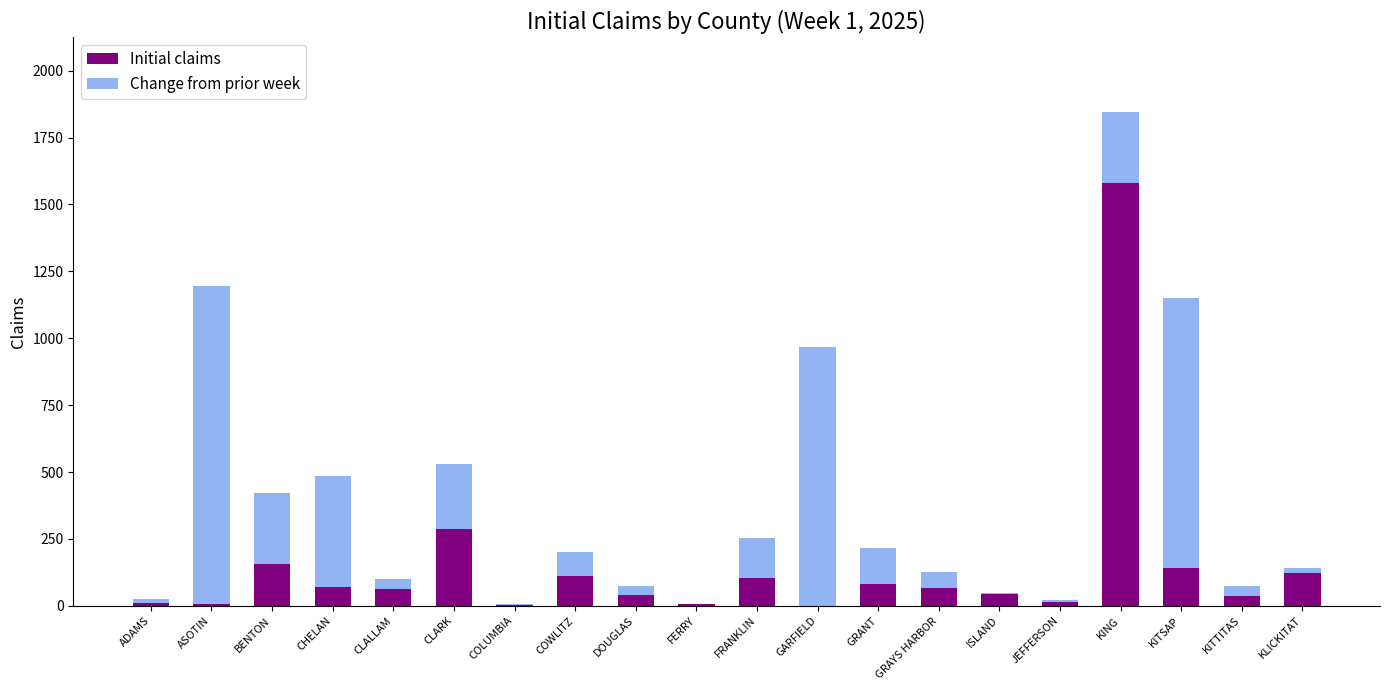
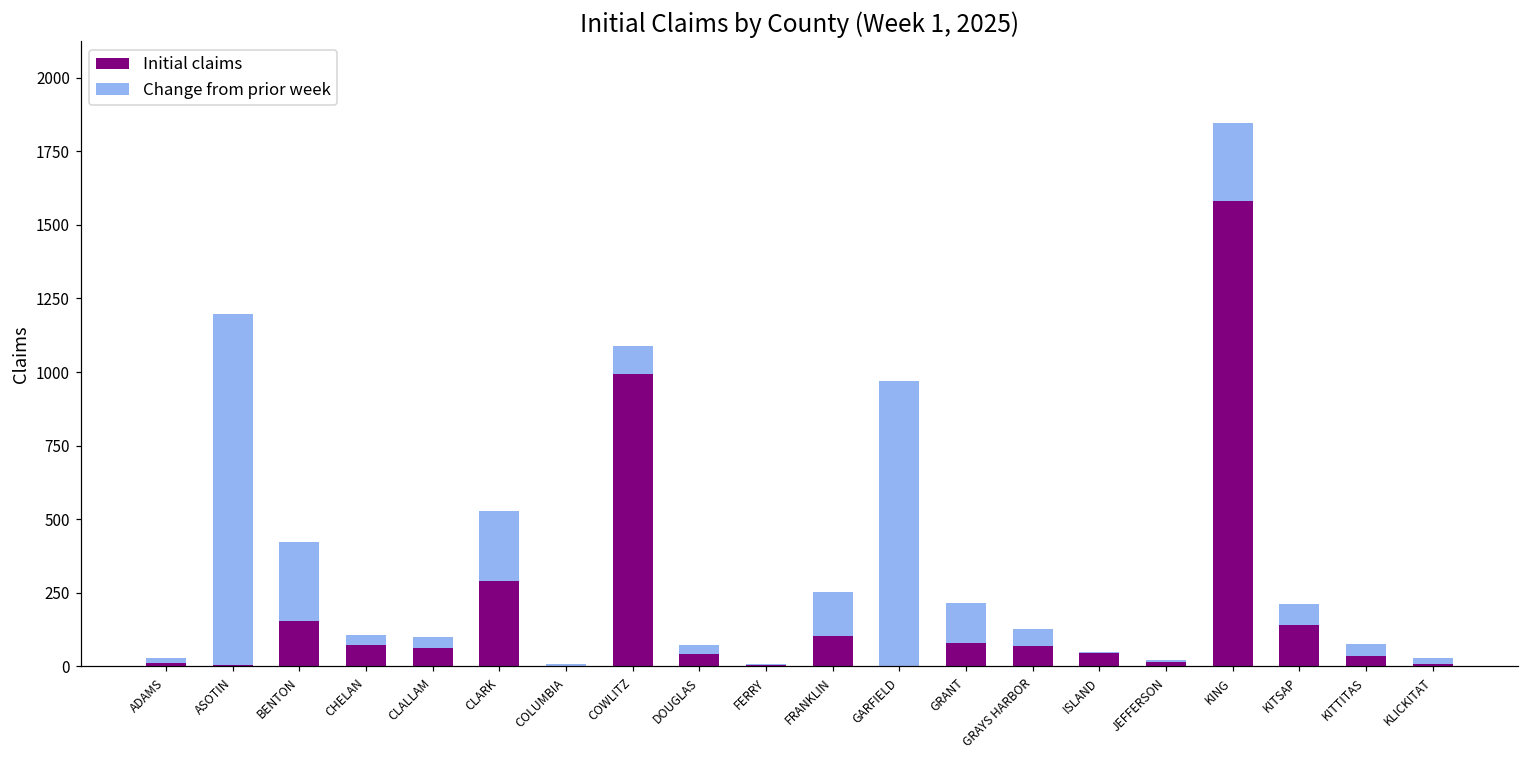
  {
    "Initial claims": {
      "ADAMS": 10,
      "BENTON": 160,
      "CHELAN": 70,
      "CLALLAM": 60,
      "CLARK": 290,
-     "COWLITZ": 110,
+     "COWLITZ": 1000,
      "DOUGLAS": 40,
      "FRANKLIN": 100,
      "GARFIELD": 0,
      "GRANT": 80,
      "GRAYS HARBOR": 70,
      "ISLAND": 40,
      "JEFFERSON": 20,
      "KING": 1580,
      "KITSAP": 140,
      "KITTITAS": 40,
-     "KLICKITAT": 120
+     "KLICKITAT": 10
    },
    "Change from prior week": {
      "ADAMS": 20,
      "ASOTIN": 1190,
      "BENTON": 270,
-     "CHELAN": 410,
+     "CHELAN": 40,
      "CLALLAM": 40,
      "CLARK": 240,
      "COWLITZ": 90,
      "DOUGLAS": 30,
      "FRANKLIN": 150,
      "GARFIELD": 970,
      "GRANT": 130,
      "GRAYS HARBOR": 60,
      "KING": 270,
-     "KITSAP": 1010,
+     "KITSAP": 70,
      "KITTITAS": 40,
      "KLICKITAT": 20
    }
  }
